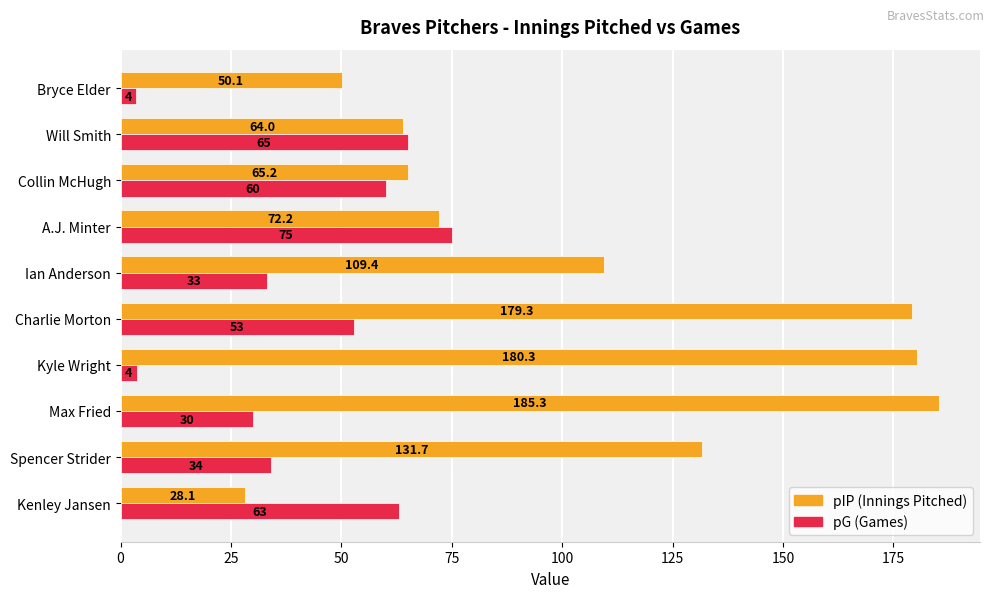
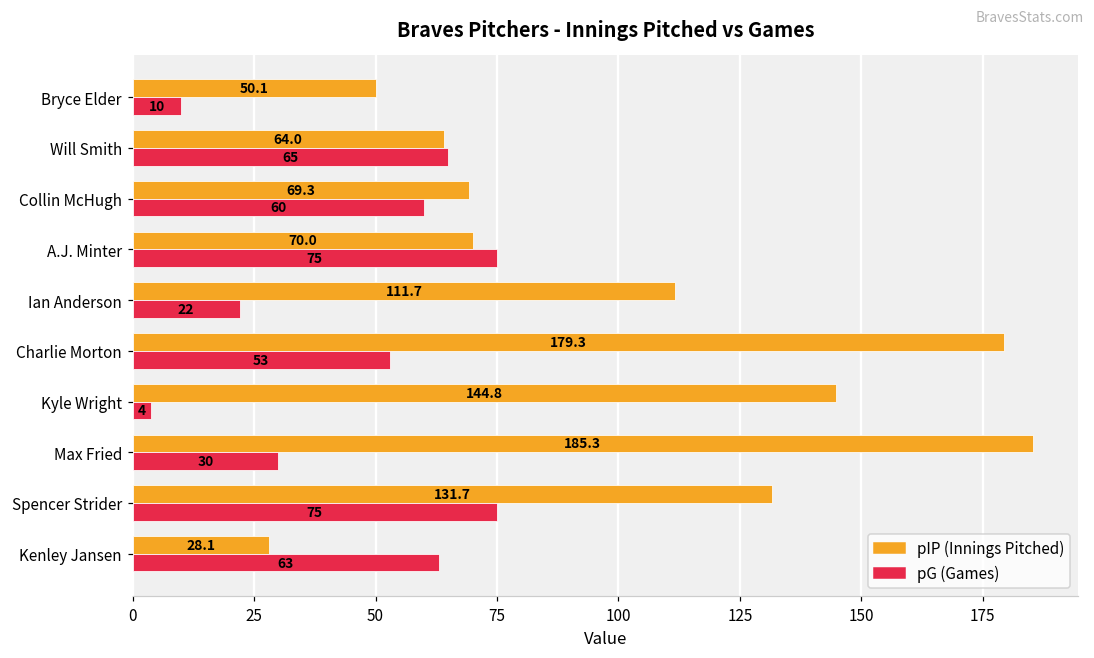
  {
    "pIP (Innings Pitched)": {
      "Bryce Elder": 50.1,
      "Will Smith": 64.0,
-     "Collin McHugh": 65.2,
-     "A.J. Minter": 72.2,
-     "Ian Anderson": 109.4,
+     "Collin McHugh": 69.3,
+     "A.J. Minter": 70.0,
+     "Ian Anderson": 111.7,
      "Charlie Morton": 179.3,
-     "Kyle Wright": 180.3,
+     "Kyle Wright": 144.8,
      "Max Fried": 185.3,
      "Spencer Strider": 131.7,
      "Kenley Jansen": 28.1
    },
    "pG (Games)": {
-     "Bryce Elder": 4,
+     "Bryce Elder": 10,
      "Will Smith": 65,
      "Collin McHugh": 60,
      "A.J. Minter": 75,
-     "Ian Anderson": 33,
+     "Ian Anderson": 22,
      "Charlie Morton": 53,
      "Kyle Wright": 4,
      "Max Fried": 30,
-     "Spencer Strider": 34,
+     "Spencer Strider": 75,
      "Kenley Jansen": 63
    }
  }
